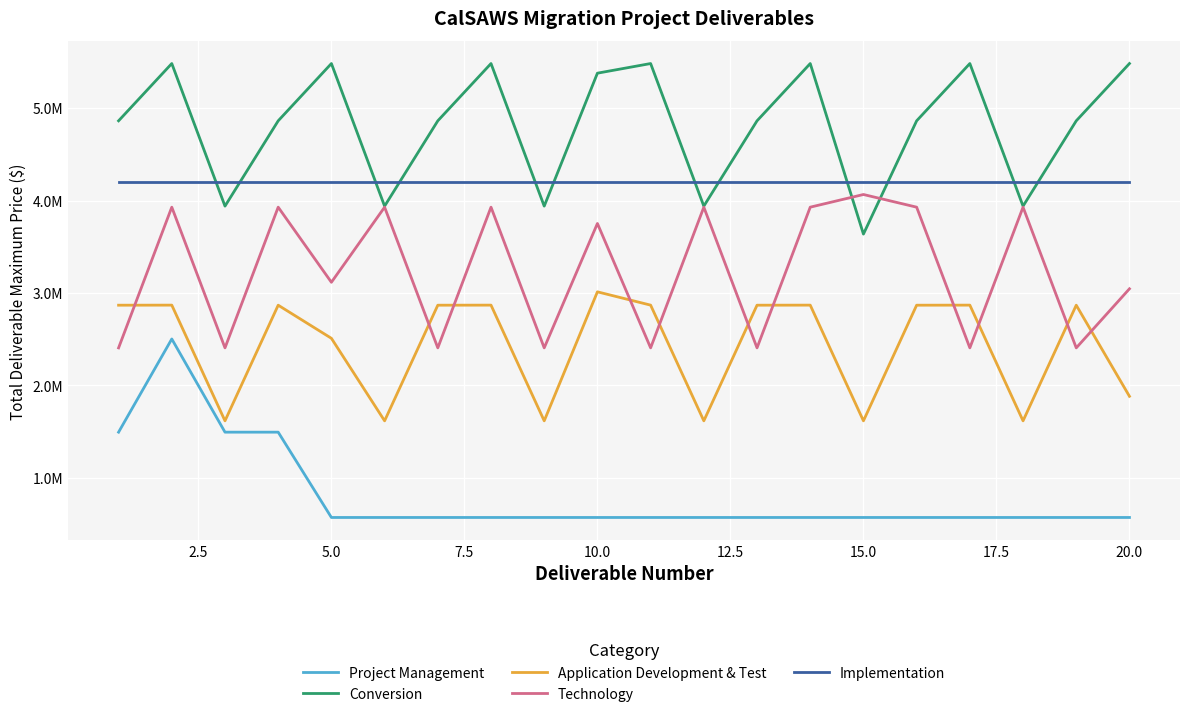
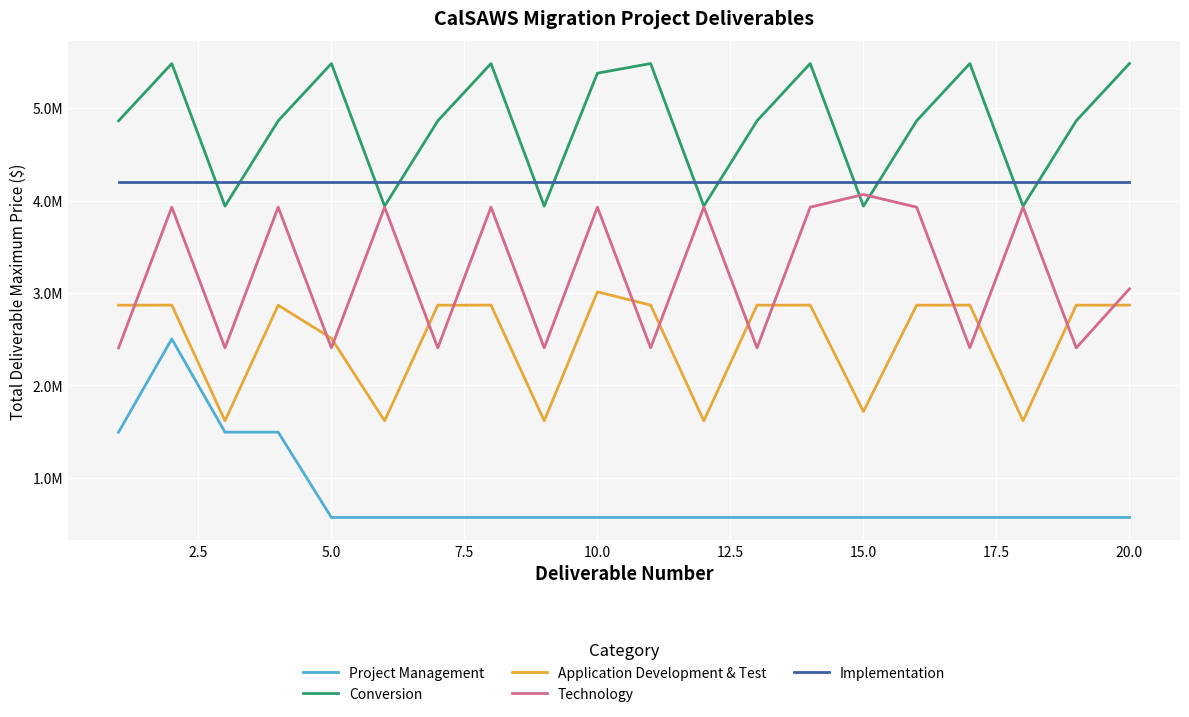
  {
    "Project Management": {
      "5.0": 600000,
      "10.0": 600000,
      "15.0": 600000,
      "20.0": 600000
    },
    "Conversion": {
      "5.0": 5500000,
      "10.0": 5400000,
-     "15.0": 3600000,
+     "15.0": 3900000,
      "20.0": 5500000
    },
    "Application Development & Test": {
      "5.0": 2500000,
      "10.0": 3000000,
-     "15.0": 1600000,
-     "20.0": 1900000
+     "15.0": 1700000,
+     "20.0": 2900000
    },
    "Technology": {
-     "5.0": 3100000,
-     "10.0": 3800000,
+     "5.0": 2400000,
+     "10.0": 3900000,
      "15.0": 4100000,
      "20.0": 3000000
    },
    "Implementation": {
      "5.0": 4200000,
      "10.0": 4200000,
      "15.0": 4200000,
      "20.0": 4200000
    }
  }
